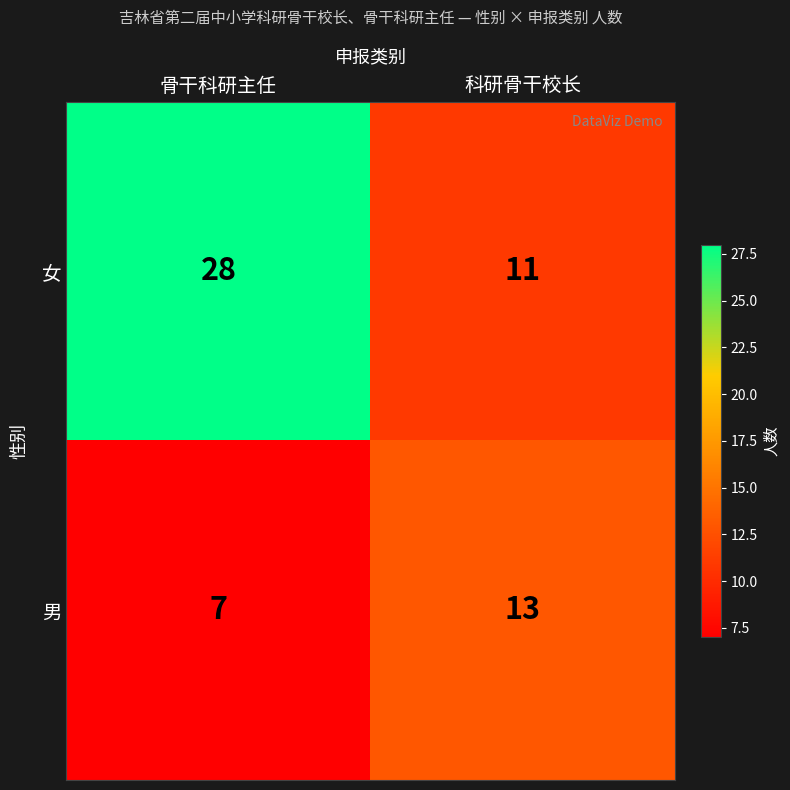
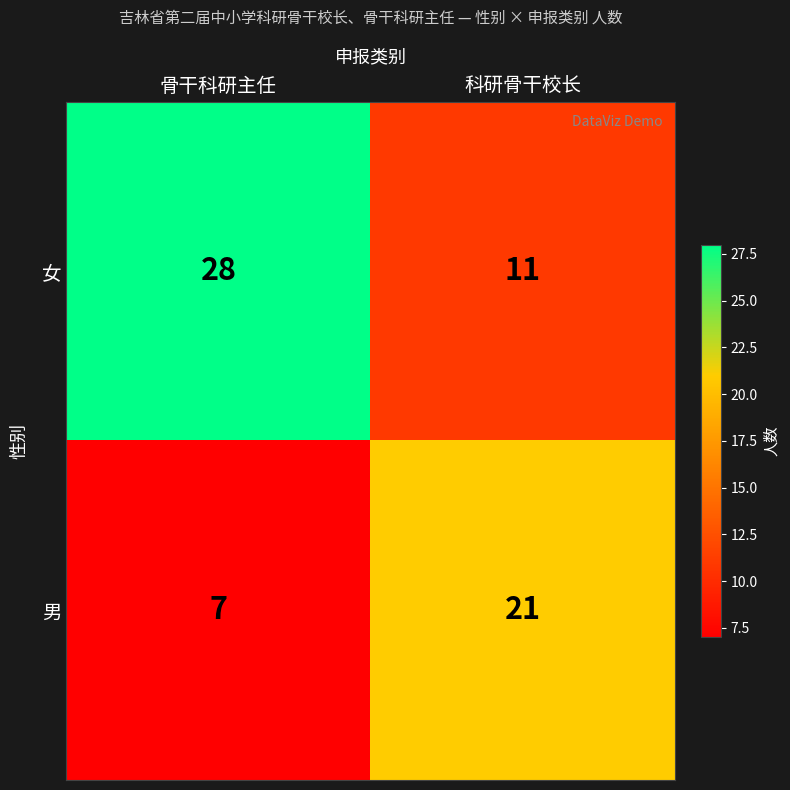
  {
    "女": {
      "骨干科研主任": 28
    },
    "男": {
      "骨干科研主任": 7,
-     "科研骨干校长": 13
+     "科研骨干校长": 21
    }
  }
